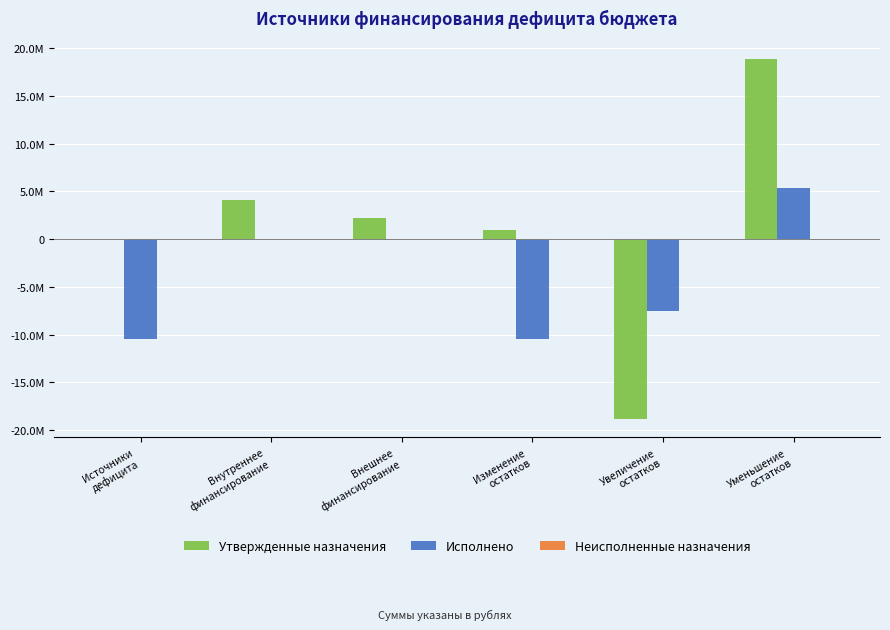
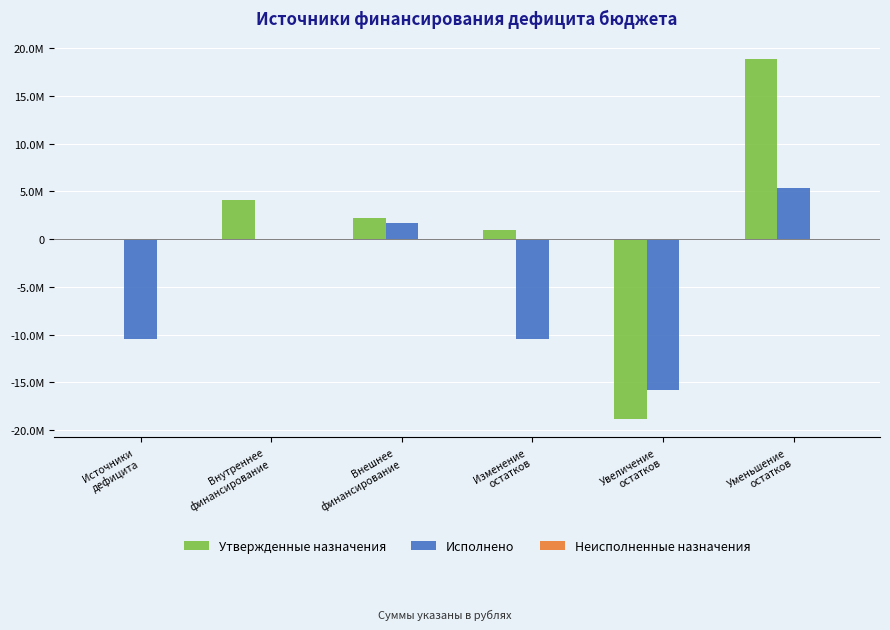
  {
    "Утвержденные назначения": {
      "Источники дефицита": 0,
      "Внутреннее финансирование": 4000000,
      "Внешнее финансирование": 2000000,
      "Изменение остатков": 1000000,
      "Увеличение остатков": -19000000,
      "Уменьшение остатков": 19000000
    },
    "Исполнено": {
      "Источники дефицита": -10000000,
      "Внутреннее финансирование": 0,
-     "Внешнее финансирование": 0,
+     "Внешнее финансирование": 2000000,
      "Изменение остатков": -10000000,
-     "Увеличение остатков": -8000000,
+     "Увеличение остатков": -16000000,
      "Уменьшение остатков": 5000000
    },
    "Неисполненные назначения": {
      "Источники дефицита": 0,
      "Внутреннее финансирование": 0,
      "Внешнее финансирование": 0,
      "Изменение остатков": 0,
      "Увеличение остатков": 0,
      "Уменьшение остатков": 0
    }
  }
